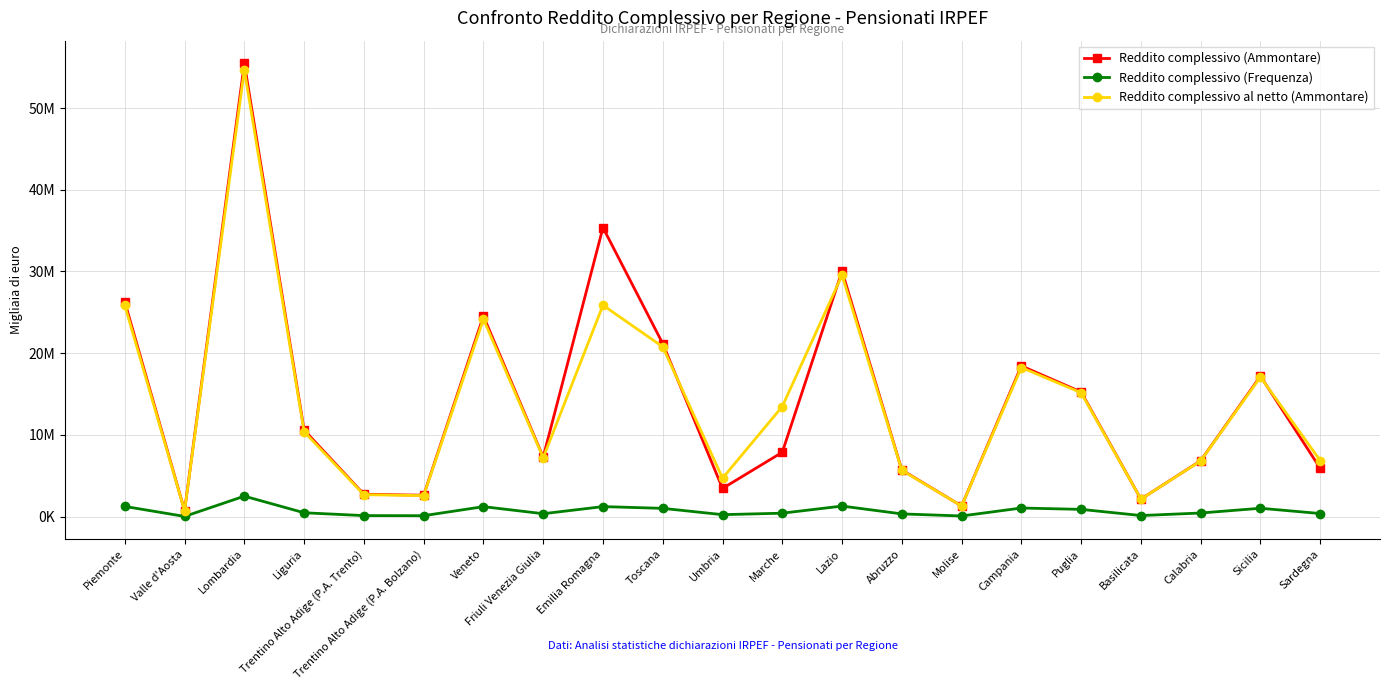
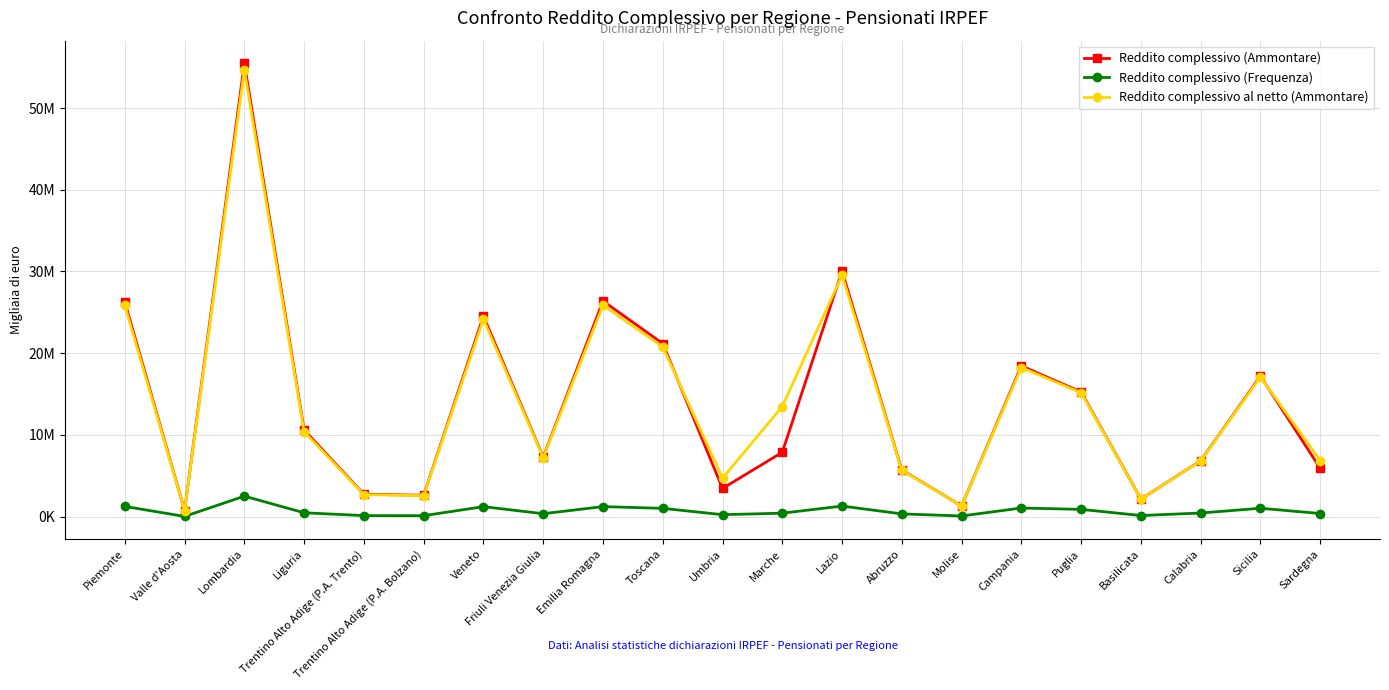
  {
    "Reddito complessivo (Ammontare)": {
      "Piemonte": 26000000,
      "Lombardia": 55000000,
      "Veneto": 25000000,
-     "Emilia Romagna": 35000000,
+     "Emilia Romagna": 26000000,
      "Toscana": 21000000,
      "Umbria": 3000000,
      "Marche": 8000000,
      "Lazio": 30000000,
      "Sardegna": 6000000
    },
    "Reddito complessivo (Frequenza)": {
      "Piemonte": 1000000,
      "Valle d'Aosta": 0,
      "Lombardia": 3000000,
      "Liguria": 0,
      "Trentino Alto Adige (P.A. Trento)": 0,
      "Trentino Alto Adige (P.A. Bolzano)": 0,
      "Veneto": 1000000,
      "Friuli Venezia Giulia": 0,
      "Emilia Romagna": 1000000,
      "Toscana": 1000000,
      "Umbria": 0,
      "Marche": 0,
      "Lazio": 1000000,
      "Abruzzo": 0,
      "Molise": 0,
      "Campania": 1000000,
      "Puglia": 1000000,
      "Basilicata": 0,
      "Calabria": 0,
      "Sicilia": 1000000,
      "Sardegna": 0
    },
    "Reddito complessivo al netto (Ammontare)": {
      "Piemonte": 26000000,
      "Lombardia": 55000000,
      "Veneto": 24000000,
      "Emilia Romagna": 26000000,
      "Toscana": 21000000,
      "Umbria": 5000000,
      "Marche": 13000000,
      "Lazio": 30000000,
      "Sardegna": 7000000
    }
  }
